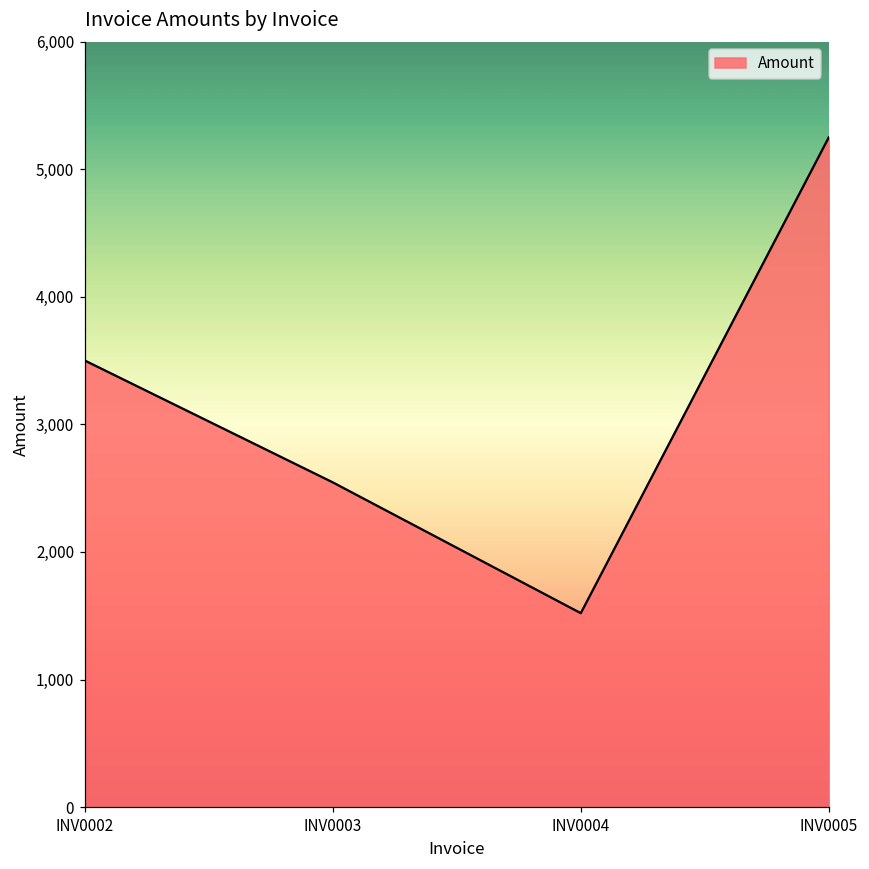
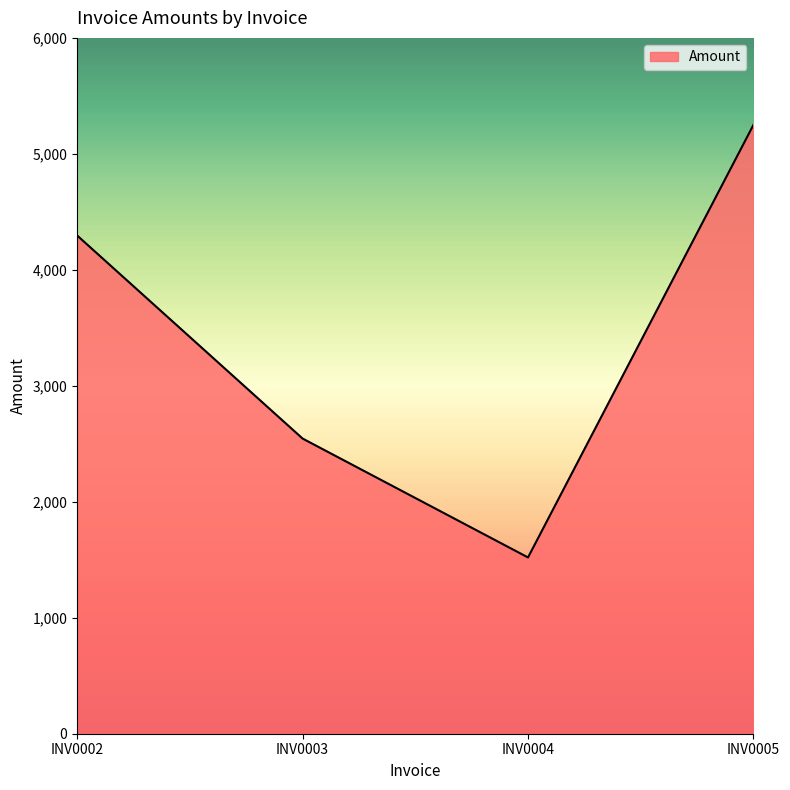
  {
-   "INV0002": "3,500",
+   "INV0002": "4,300",
    "INV0003": "2,550",
    "INV0004": "1,520",
    "INV0005": "5,250"
  }
